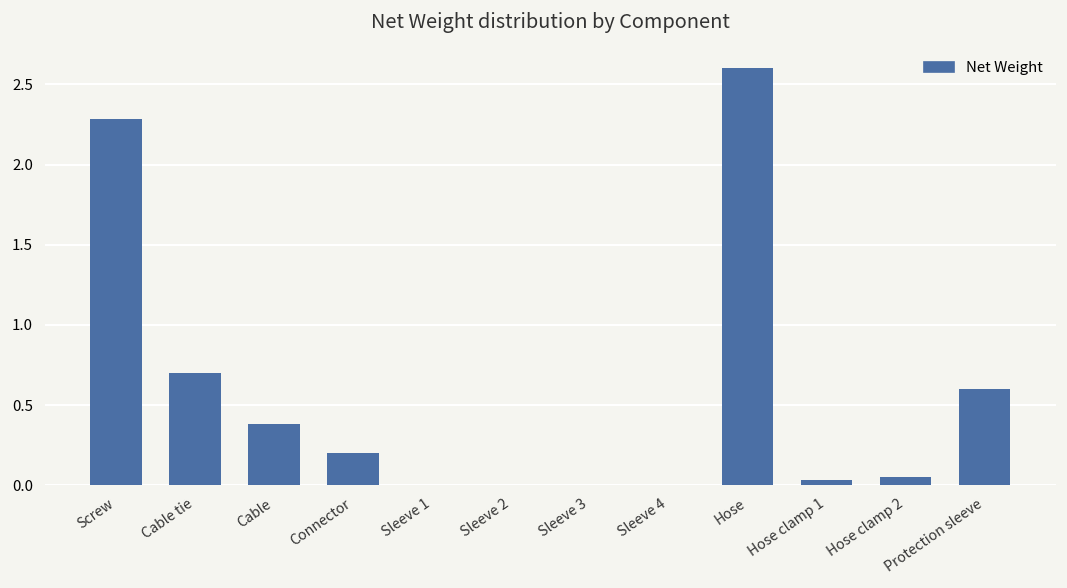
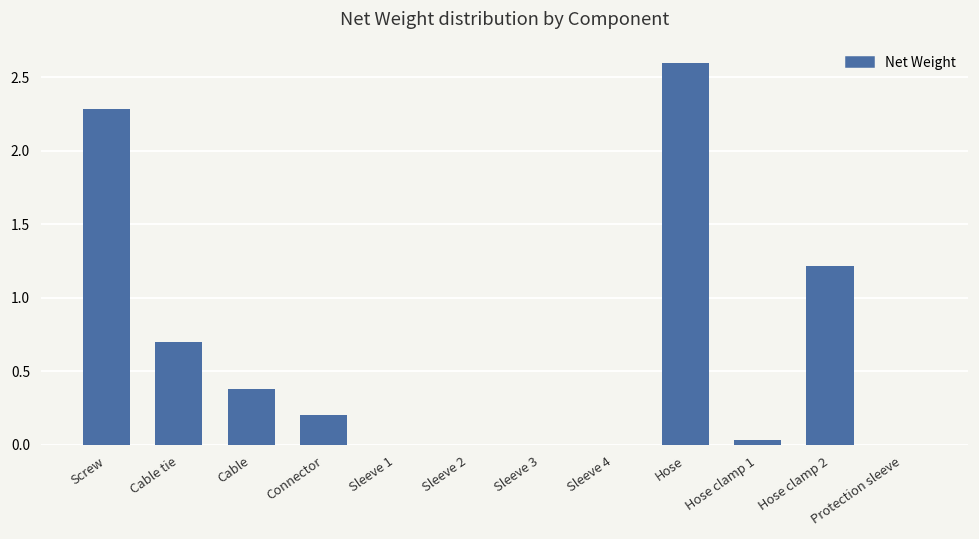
  {
    "Screw": 2.28,
    "Cable tie": 0.70,
    "Cable": 0.38,
    "Connector": 0.20,
    "Hose": 2.60,
    "Hose clamp 1": 0.03,
-   "Hose clamp 2": 0.05,
-   "Protection sleeve": 0.6
+   "Hose clamp 2": 1.22,
+   "Protection sleeve": 0.0
  }
